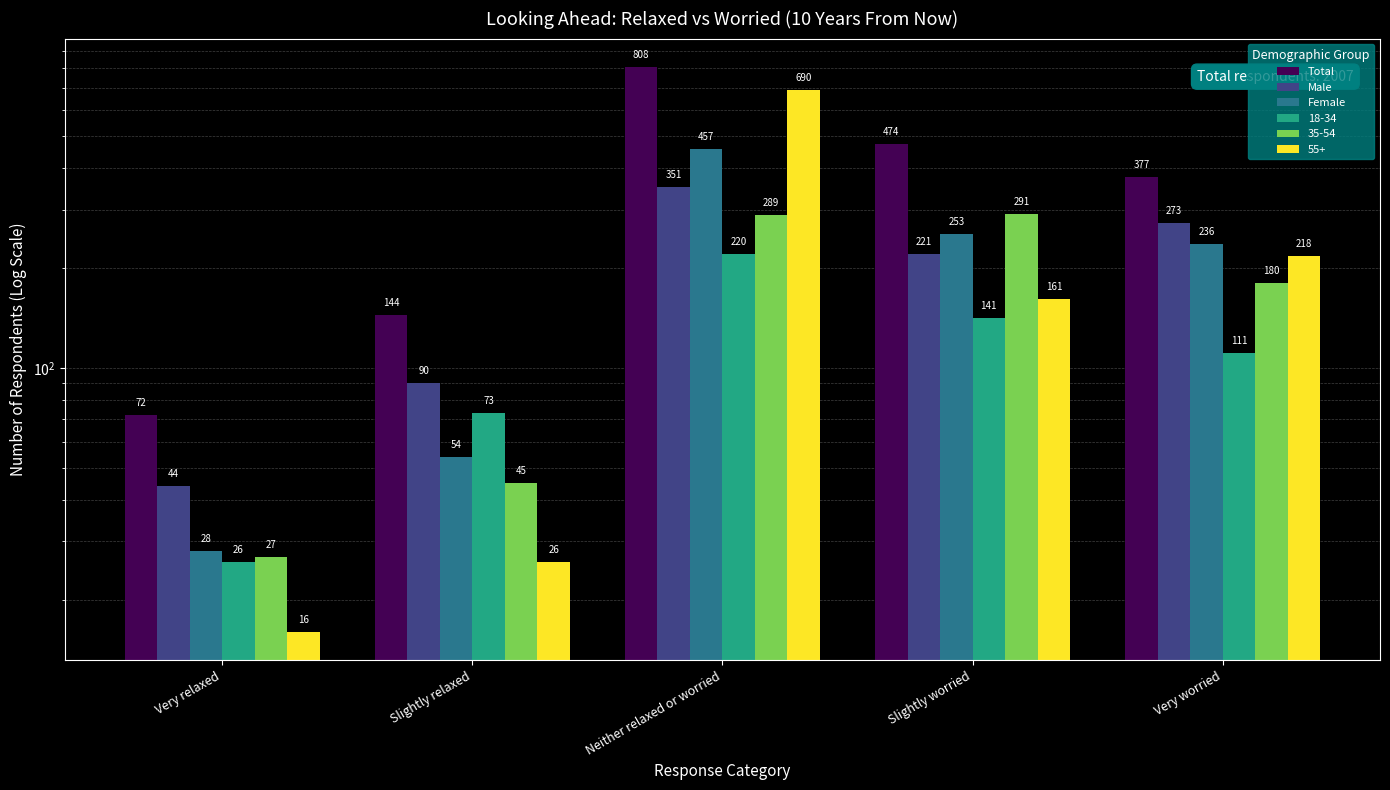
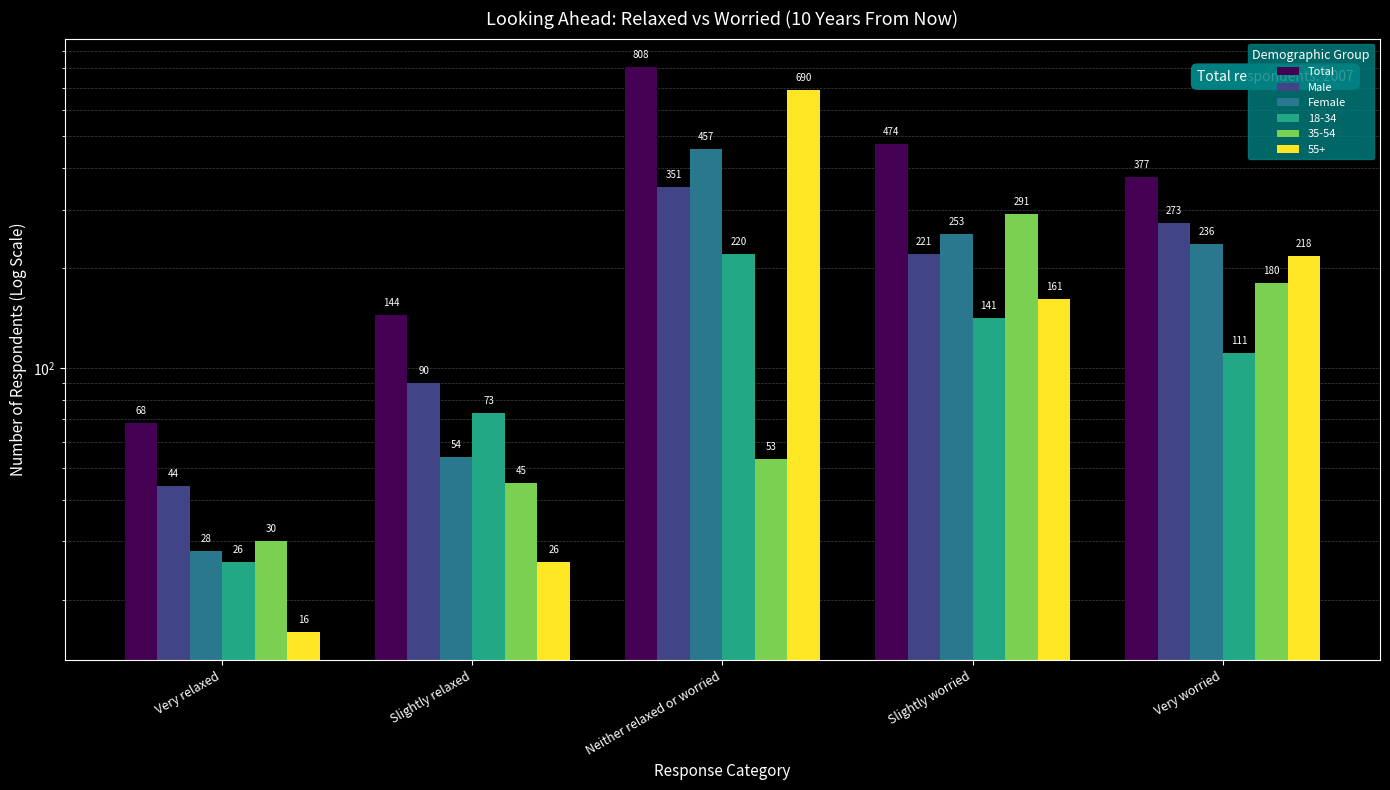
  {
    "Total": {
-     "Very relaxed": 72,
+     "Very relaxed": 68,
      "Slightly relaxed": 144,
      "Neither relaxed or worried": 808,
      "Slightly worried": 474,
      "Very worried": 377
    },
    "35-54": {
-     "Very relaxed": 27,
+     "Very relaxed": 30,
      "Slightly relaxed": 45,
-     "Neither relaxed or worried": 289,
+     "Neither relaxed or worried": 53,
      "Slightly worried": 291,
      "Very worried": 180
    },
    "55+": {
      "Very relaxed": 16,
      "Slightly relaxed": 26,
      "Neither relaxed or worried": 690,
      "Slightly worried": 161,
      "Very worried": 218
    }
  }
